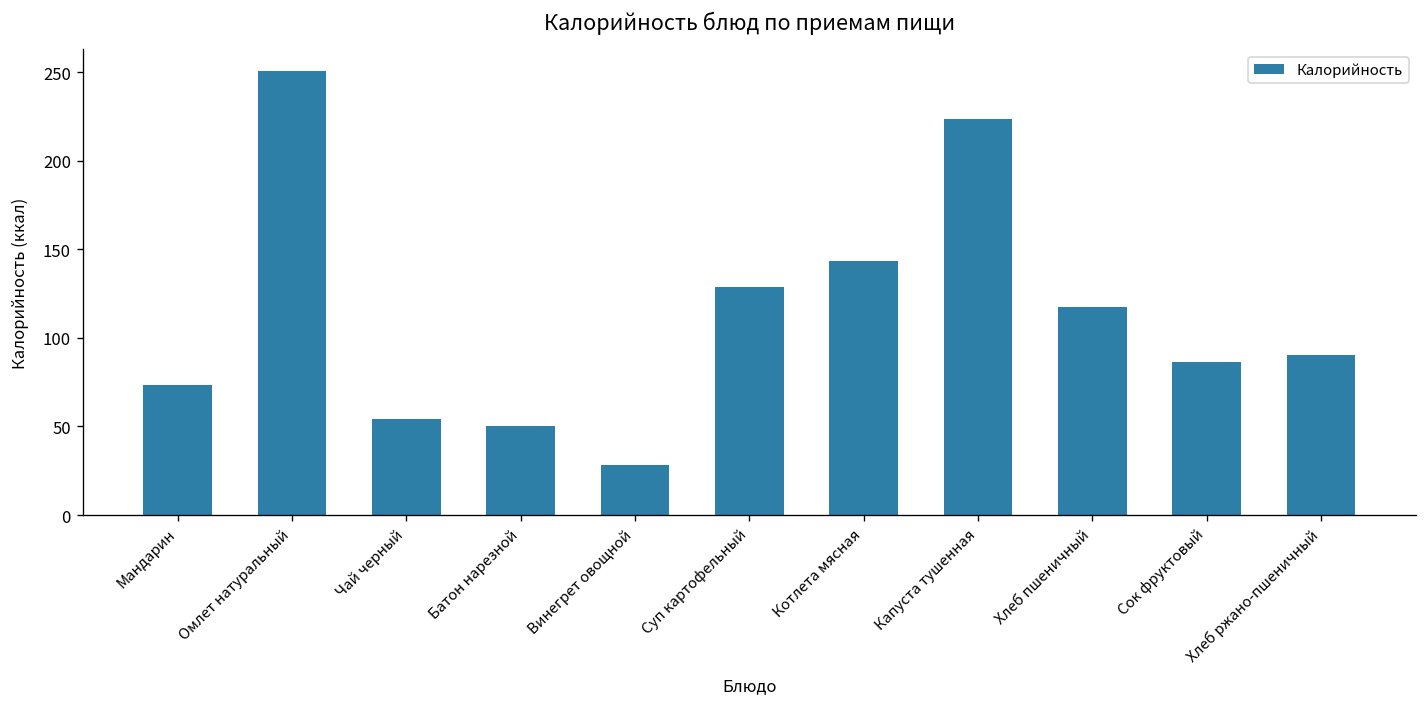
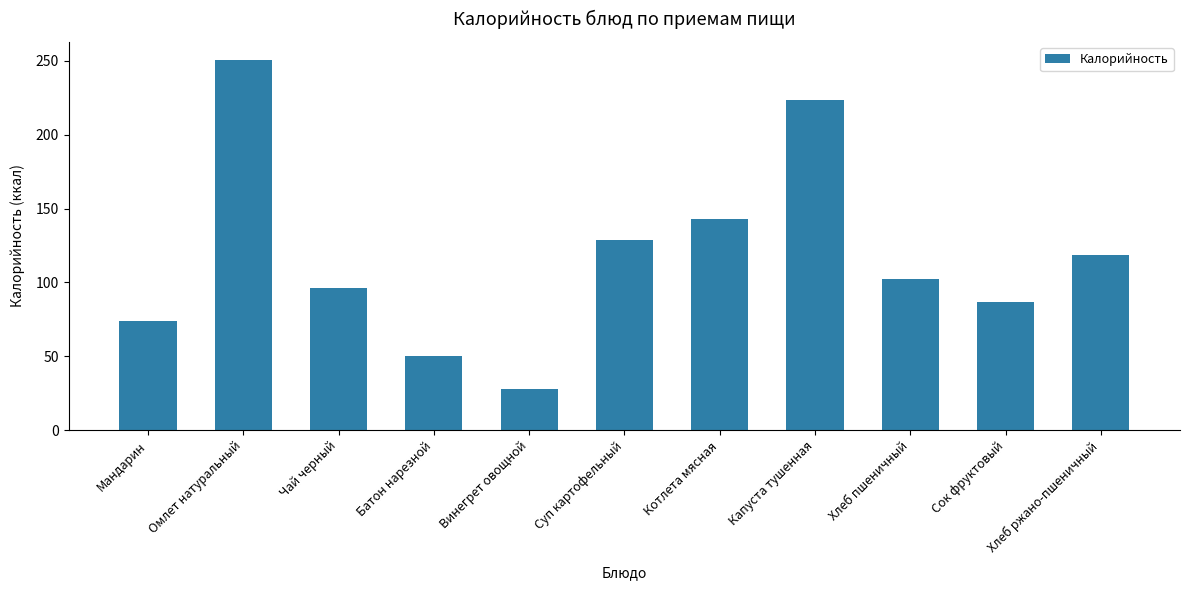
  {
    "Мандарин": 74,
    "Омлет натуральный": 250,
-   "Чай черный": 54,
+   "Чай черный": 96,
    "Батон нарезной": 50,
    "Винегрет овощной": 28,
    "Суп картофельный": 129,
    "Котлета мясная": 143,
    "Капуста тушенная": 223,
-   "Хлеб пшеничный": 118,
+   "Хлеб пшеничный": 102,
    "Сок фруктовый": 86,
-   "Хлеб ржано-пшеничный": 91
+   "Хлеб ржано-пшеничный": 119
  }
